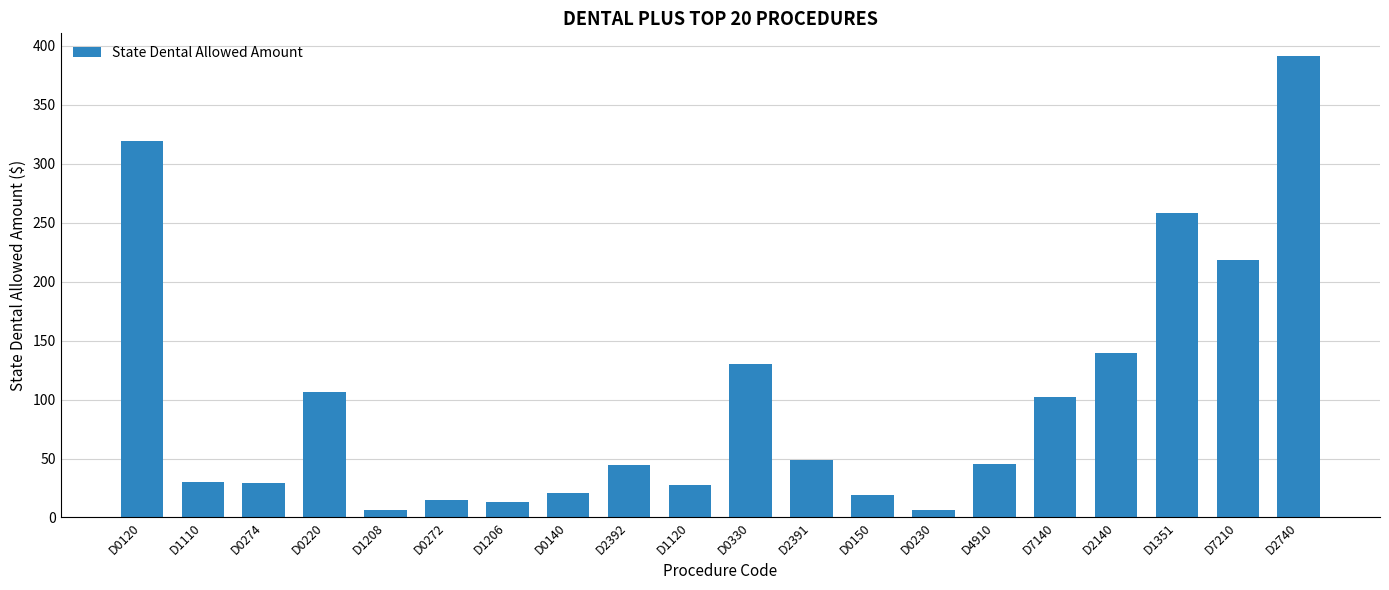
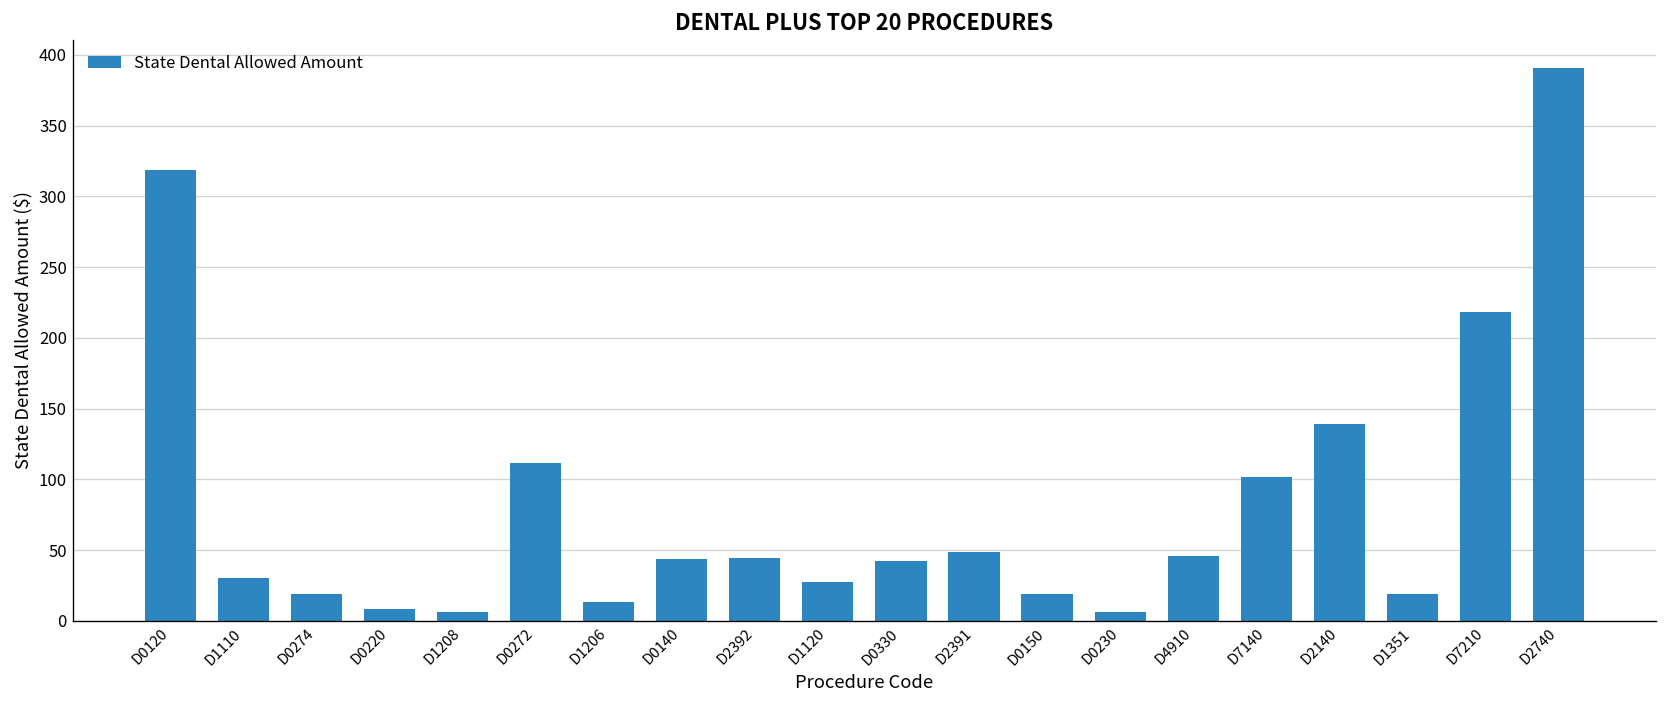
  {
    "D0120": 319,
    "D1110": 30,
-   "D0274": 29,
-   "D0220": 107,
+   "D0274": 19,
+   "D0220": 8,
    "D1208": 6,
-   "D0272": 15,
+   "D0272": 112,
    "D1206": 13,
-   "D0140": 20,
+   "D0140": 44,
    "D2392": 45,
    "D1120": 28,
-   "D0330": 130,
+   "D0330": 42,
    "D2391": 49,
    "D0150": 19,
    "D0230": 6,
    "D4910": 46,
    "D7140": 102,
    "D2140": 139,
-   "D1351": 258,
+   "D1351": 19,
    "D7210": 218,
    "D2740": 391
  }
